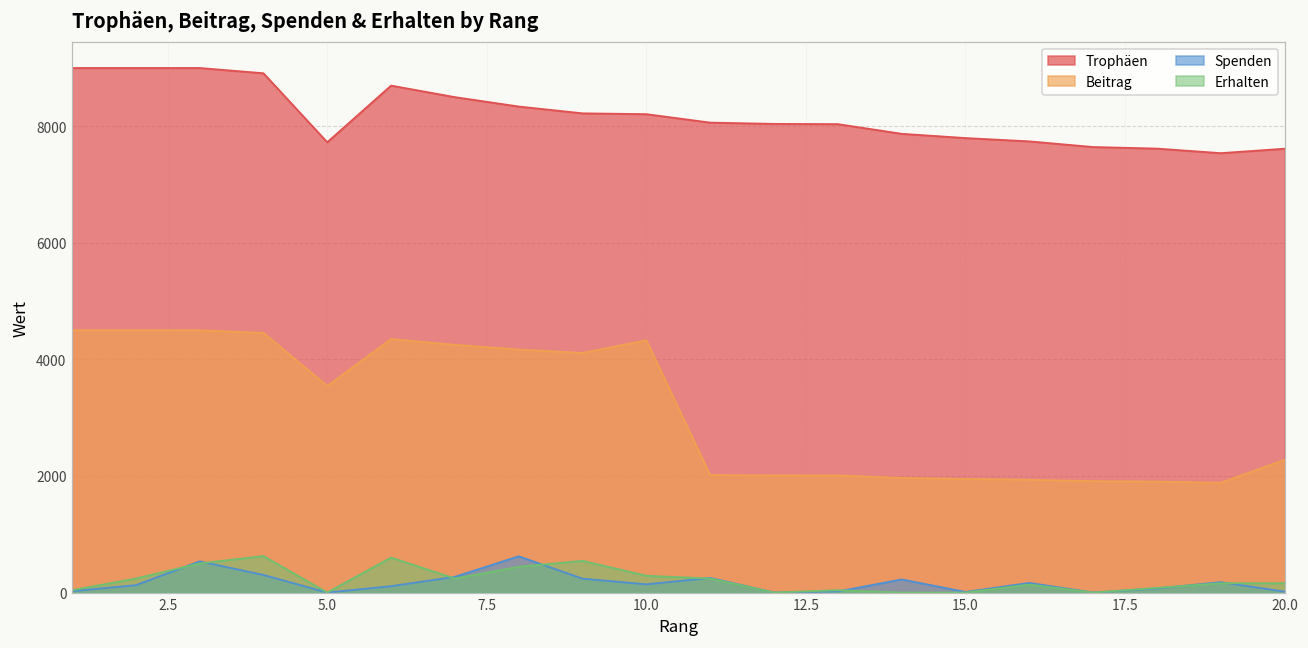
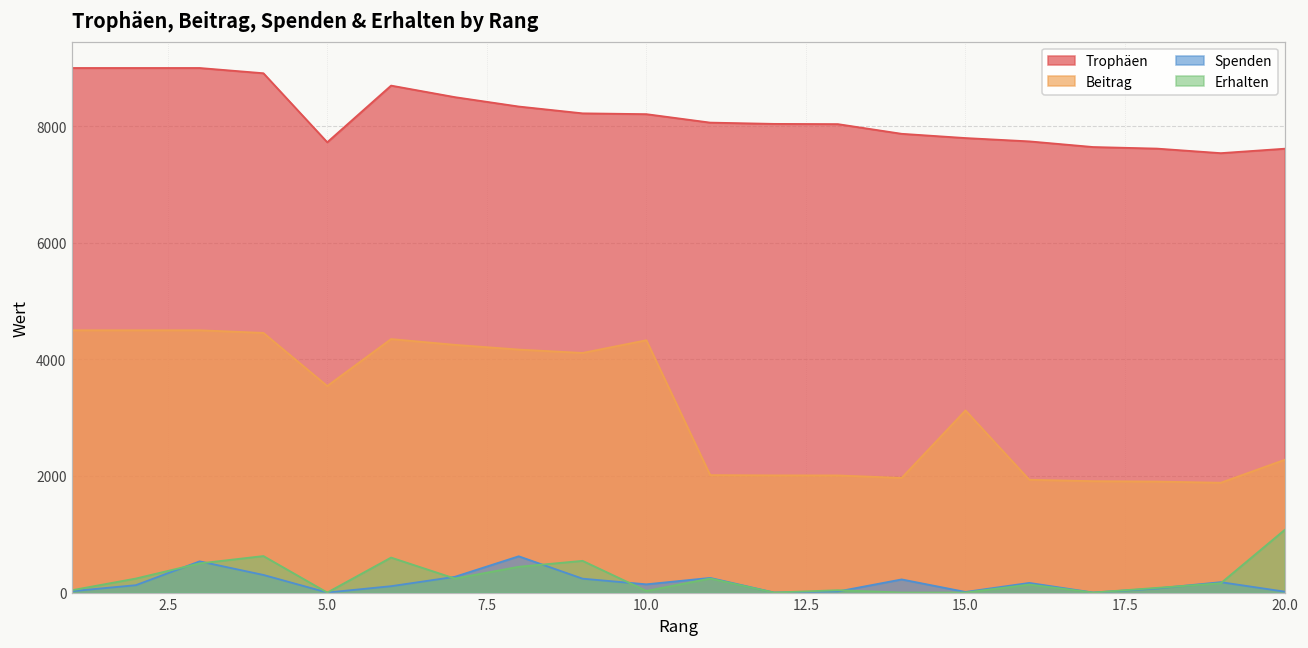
  {
    "Trophäen": {
      "5.0": 7700,
      "10.0": 8200,
      "15.0": 7800,
      "20.0": 7600
    },
    "Beitrag": {
      "5.0": 3500,
      "10.0": 4300,
-     "15.0": 1900,
+     "15.0": 3100,
      "20.0": 2300
    },
    "Spenden": {
      "10.0": 100,
      "20.0": 0
    },
    "Erhalten": {
-     "10.0": 300,
-     "20.0": 200
+     "10.0": 0,
+     "20.0": 1100
    }
  }
